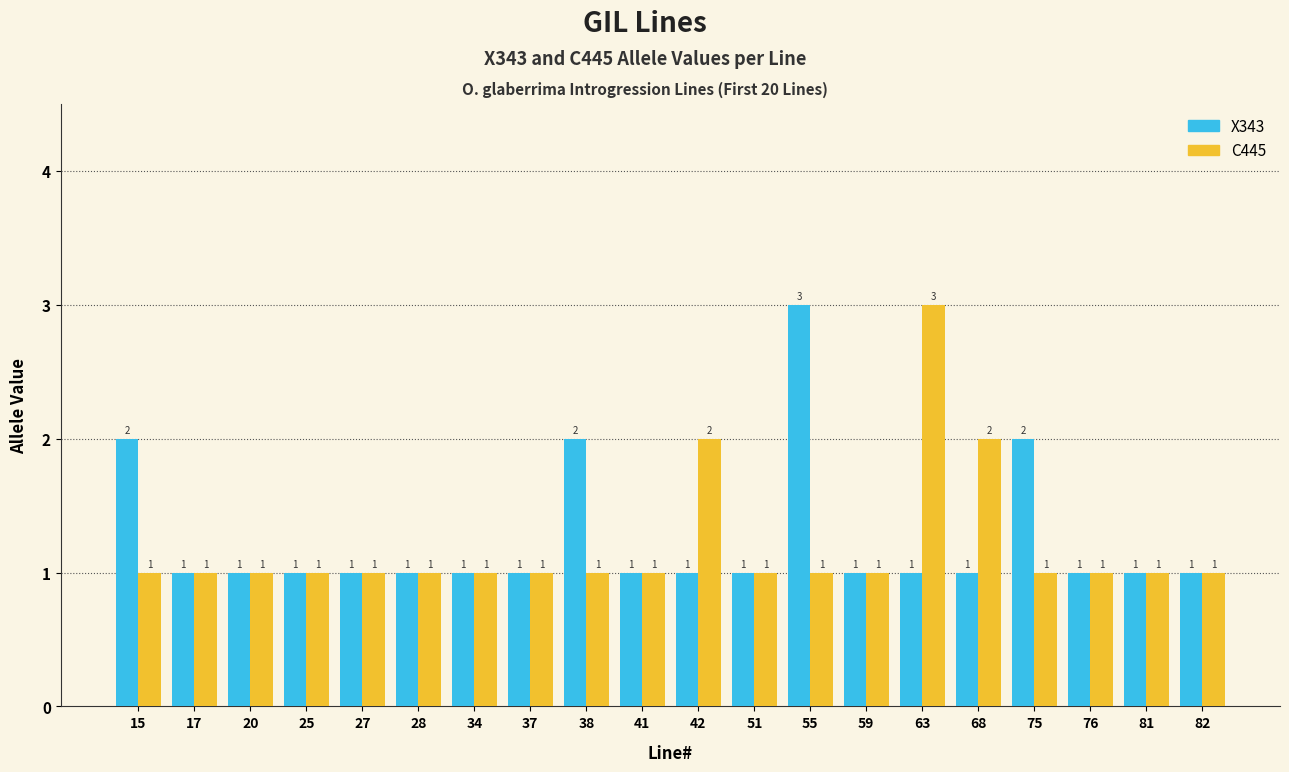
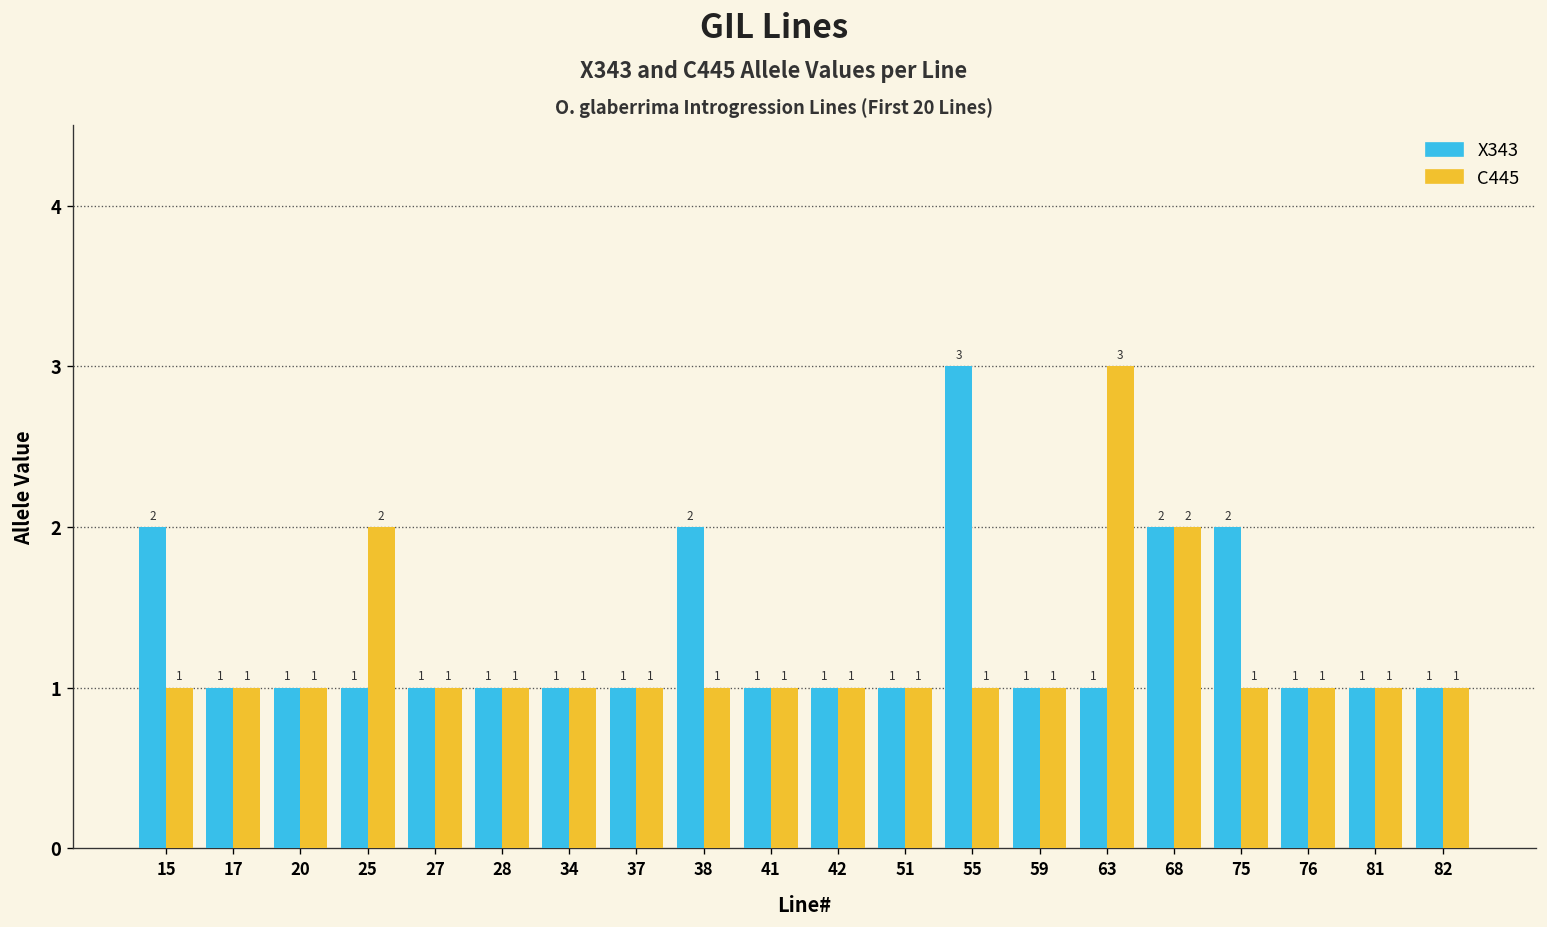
  {
    "X343": {
      "15": 2,
      "17": 1,
      "20": 1,
      "25": 1,
      "27": 1,
      "28": 1,
      "34": 1,
      "37": 1,
      "38": 2,
      "41": 1,
      "42": 1,
      "51": 1,
      "55": 3,
      "59": 1,
      "63": 1,
-     "68": 1,
+     "68": 2,
      "75": 2,
      "76": 1,
      "81": 1,
      "82": 1
    },
    "C445": {
      "15": 1,
      "17": 1,
      "20": 1,
-     "25": 1,
+     "25": 2,
      "27": 1,
      "28": 1,
      "34": 1,
      "37": 1,
      "38": 1,
      "41": 1,
-     "42": 2,
+     "42": 1,
      "51": 1,
      "55": 1,
      "59": 1,
      "63": 3,
      "68": 2,
      "75": 1,
      "76": 1,
      "81": 1,
      "82": 1
    }
  }
